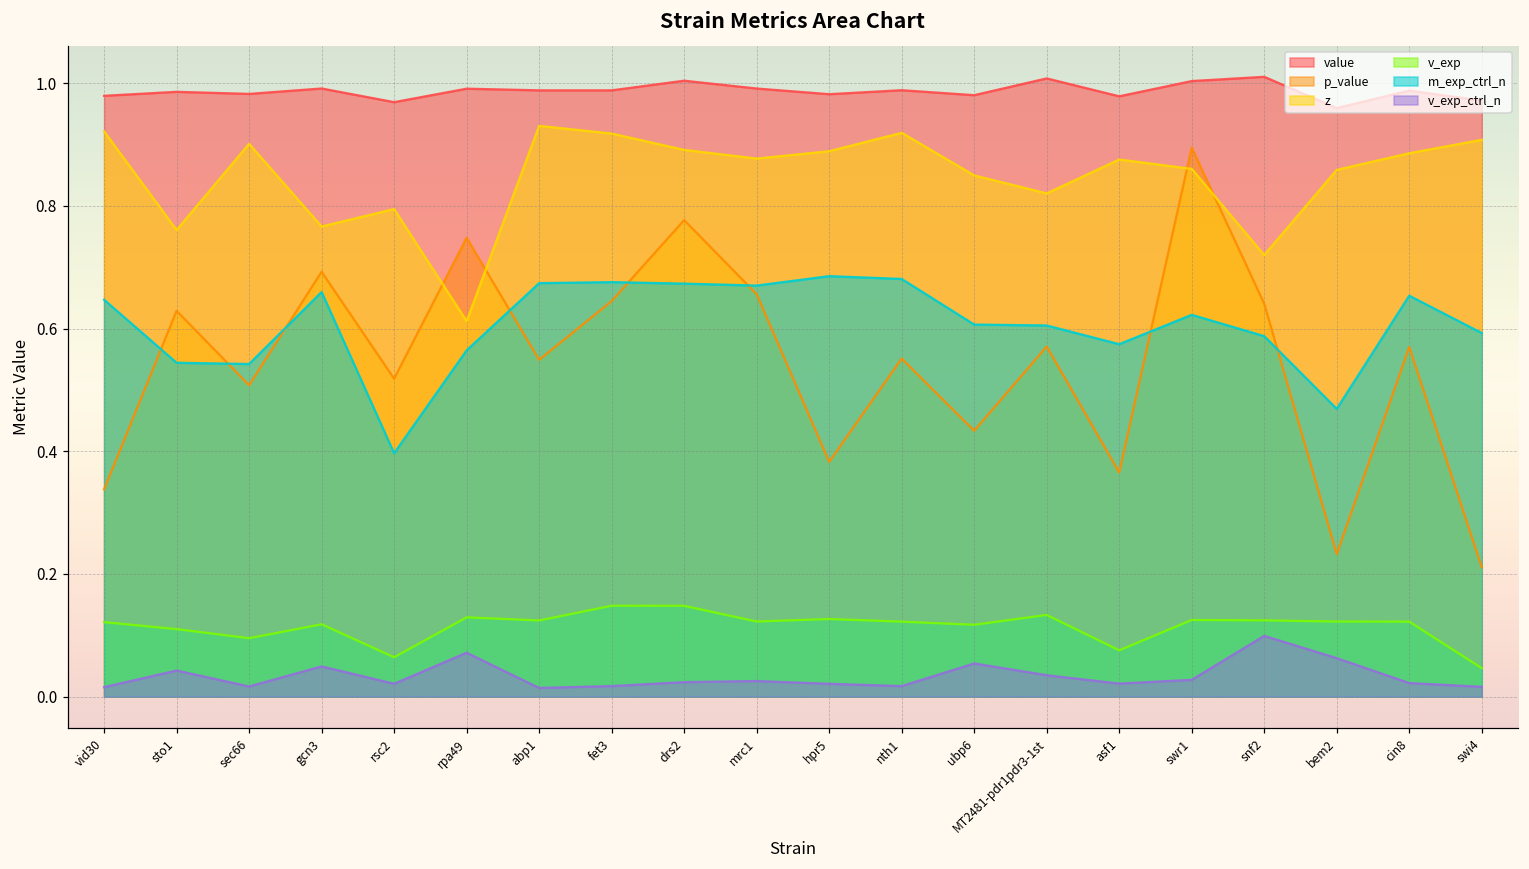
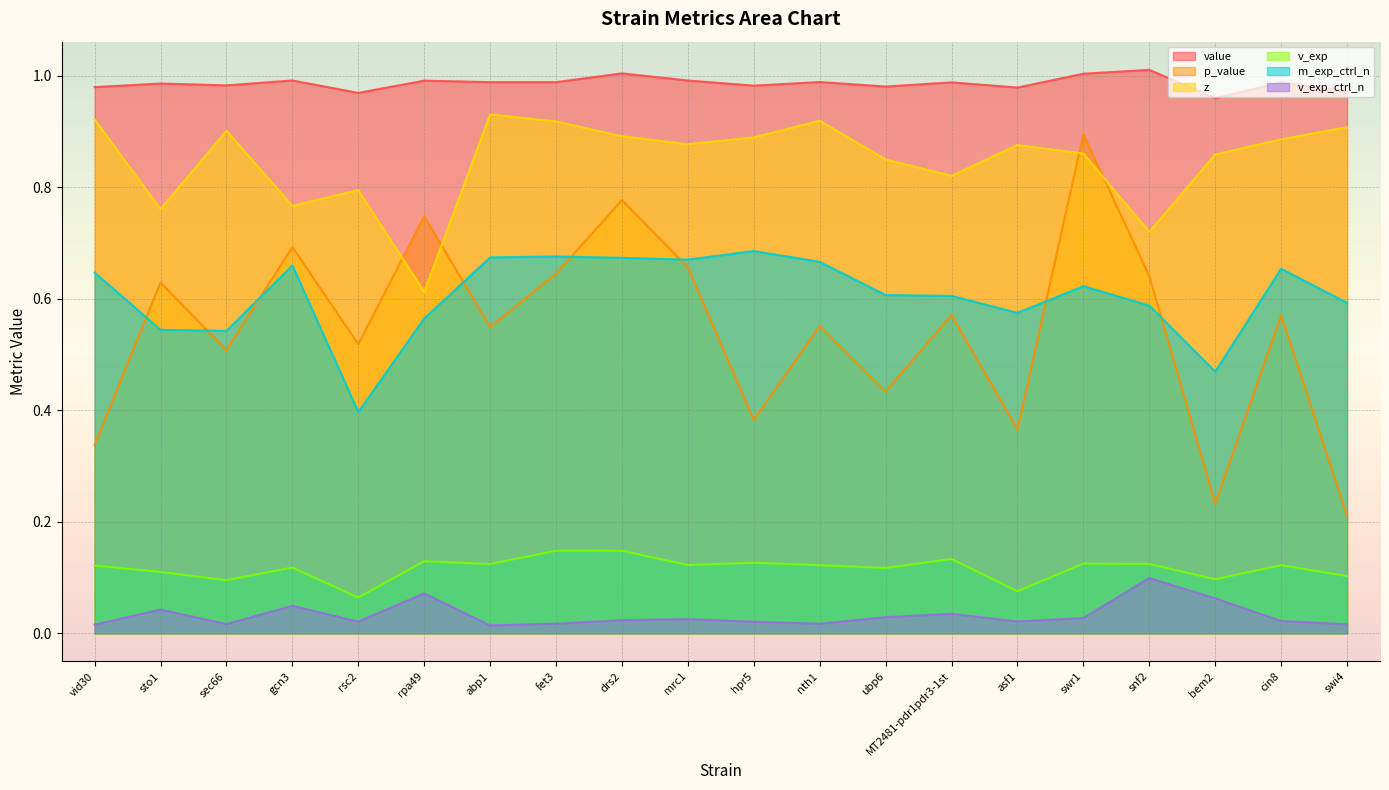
  {
    "value": {
      "vid30": 0.98,
      "sto1": 0.99,
      "sec66": 0.98,
      "gcn3": 0.99,
      "rsc2": 0.97,
      "rpa49": 0.99,
      "abp1": 0.99,
      "fet3": 0.99,
      "drs2": 1.00,
      "mrc1": 0.99,
      "hpr5": 0.98,
      "nth1": 0.99,
      "ubp6": 0.98,
-     "MT2481-pdr1pdr3-1st": 1.01,
+     "MT2481-pdr1pdr3-1st": 0.99,
      "asf1": 0.98,
      "swr1": 1.00,
      "snf2": 1.01,
      "bem2": 0.96
    },
    "v_exp": {
      "vid30": 0.12,
      "sto1": 0.11,
      "sec66": 0.10,
      "gcn3": 0.12,
      "rsc2": 0.06,
      "rpa49": 0.13,
      "abp1": 0.12,
      "fet3": 0.15,
      "drs2": 0.15,
      "mrc1": 0.12,
      "hpr5": 0.13,
      "nth1": 0.12,
      "ubp6": 0.12,
      "MT2481-pdr1pdr3-1st": 0.13,
      "asf1": 0.08,
      "swr1": 0.12,
      "snf2": 0.12,
-     "bem2": 0.12,
+     "bem2": 0.10,
      "cin8": 0.12,
-     "swi4": 0.05
+     "swi4": 0.10
    },
    "m_exp_ctrl_n": {
      "vid30": 0.65,
      "sto1": 0.54,
      "sec66": 0.54,
      "gcn3": 0.66,
      "rsc2": 0.40,
      "rpa49": 0.56,
      "abp1": 0.67,
      "fet3": 0.68,
      "drs2": 0.67,
      "mrc1": 0.67,
      "hpr5": 0.69,
-     "nth1": 0.68,
+     "nth1": 0.67,
      "ubp6": 0.61,
      "MT2481-pdr1pdr3-1st": 0.60,
      "asf1": 0.57,
      "swr1": 0.62,
      "snf2": 0.59,
      "bem2": 0.47,
      "cin8": 0.65,
      "swi4": 0.59
    },
    "v_exp_ctrl_n": {
      "vid30": 0.02,
      "sto1": 0.04,
      "sec66": 0.02,
      "gcn3": 0.05,
      "rsc2": 0.02,
      "rpa49": 0.07,
      "abp1": 0.01,
      "fet3": 0.02,
      "drs2": 0.02,
      "mrc1": 0.03,
      "hpr5": 0.02,
      "nth1": 0.02,
-     "ubp6": 0.05,
+     "ubp6": 0.03,
      "MT2481-pdr1pdr3-1st": 0.03,
      "asf1": 0.02,
      "swr1": 0.03,
      "snf2": 0.10,
      "bem2": 0.06,
      "cin8": 0.02,
      "swi4": 0.02
    }
  }
